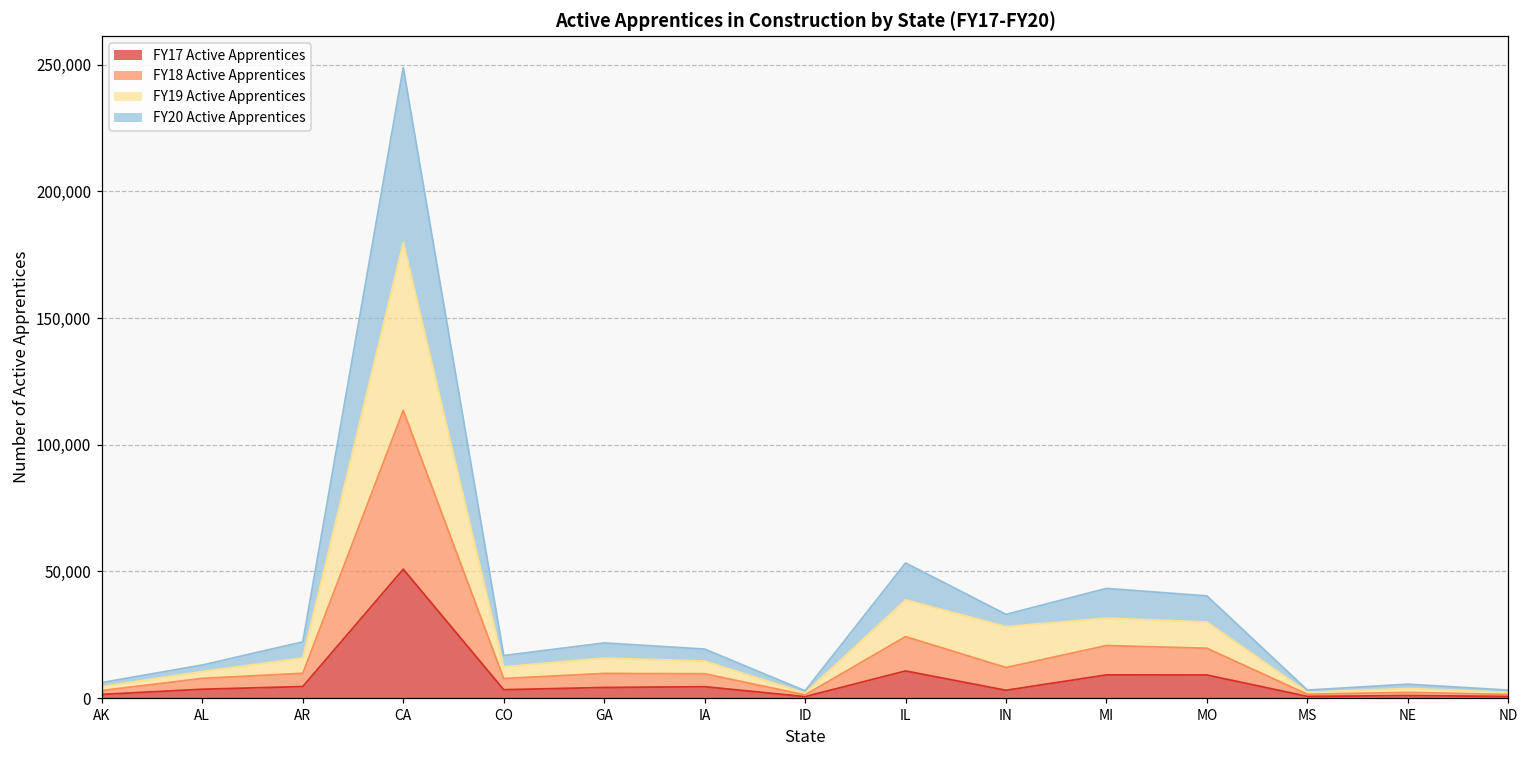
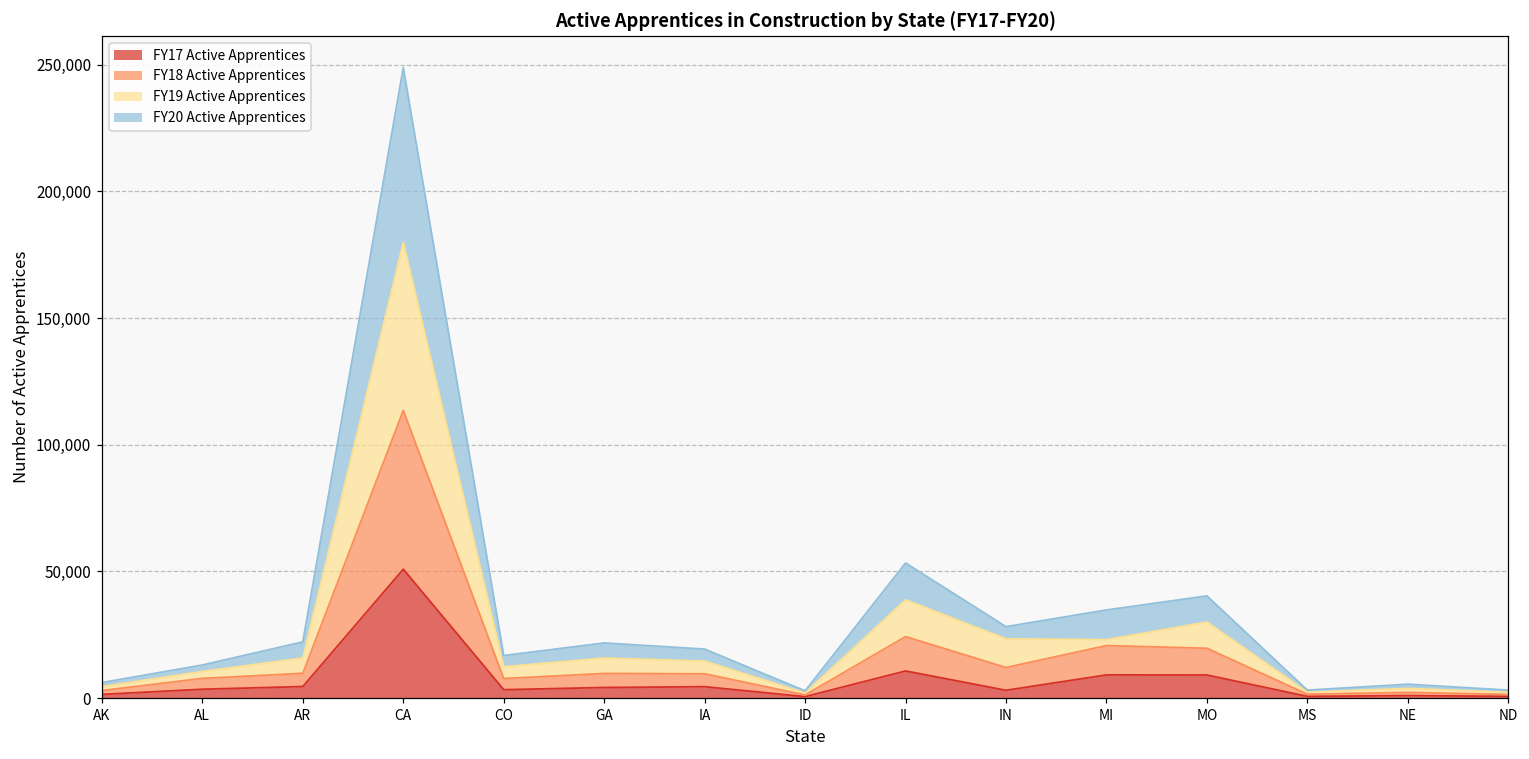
  {
    "FY17 Active Apprentices": {
      "AK": "1,000",
      "AL": "4,000",
      "AR": "5,000",
      "CA": "51,000",
      "CO": "3,000",
      "GA": "4,000",
      "IA": "5,000",
      "IL": "11,000",
      "IN": "3,000",
      "MI": "9,000",
      "MO": "9,000",
      "NE": "1,000"
    },
    "FY18 Active Apprentices": {
      "AK": "2,000",
      "AL": "4,000",
      "AR": "5,000",
      "CA": "63,000",
      "CO": "4,000",
      "GA": "6,000",
      "IA": "5,000",
      "IL": "14,000",
      "IN": "9,000",
      "MI": "12,000",
      "MO": "11,000",
      "NE": "1,000"
    },
    "FY19 Active Apprentices": {
      "AK": "2,000",
      "AL": "3,000",
      "AR": "6,000",
      "CA": "66,000",
      "CO": "5,000",
      "GA": "6,000",
      "IA": "5,000",
      "IL": "15,000",
-     "IN": "16,000",
-     "MI": "11,000",
+     "IN": "11,000",
+     "MI": "2,000",
      "MO": "10,000",
      "NE": "2,000"
    },
    "FY20 Active Apprentices": {
      "AK": "2,000",
      "AL": "3,000",
      "AR": "6,000",
      "CA": "69,000",
      "CO": "4,000",
      "GA": "6,000",
      "IA": "5,000",
      "IL": "15,000",
      "IN": "5,000",
      "MI": "12,000",
      "MO": "10,000",
      "NE": "2,000"
    }
  }
